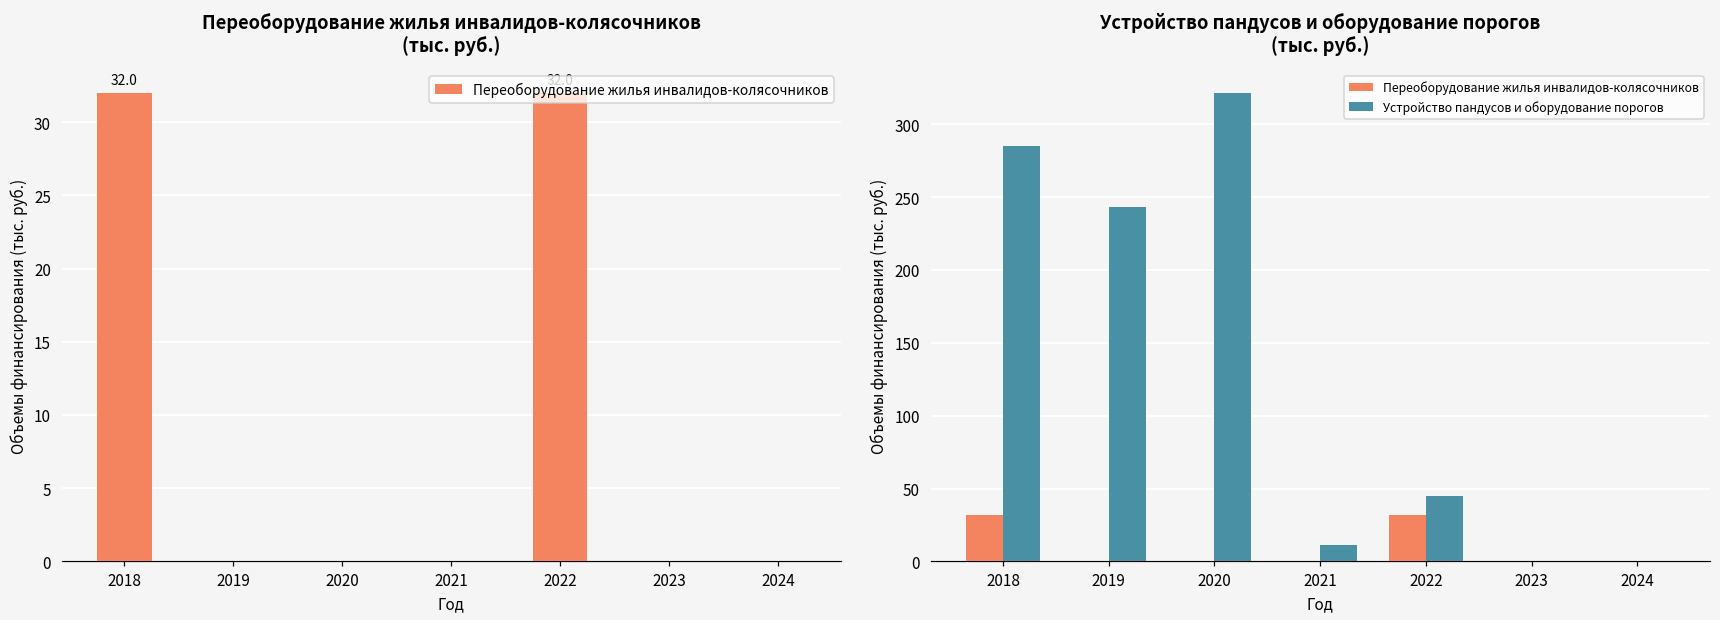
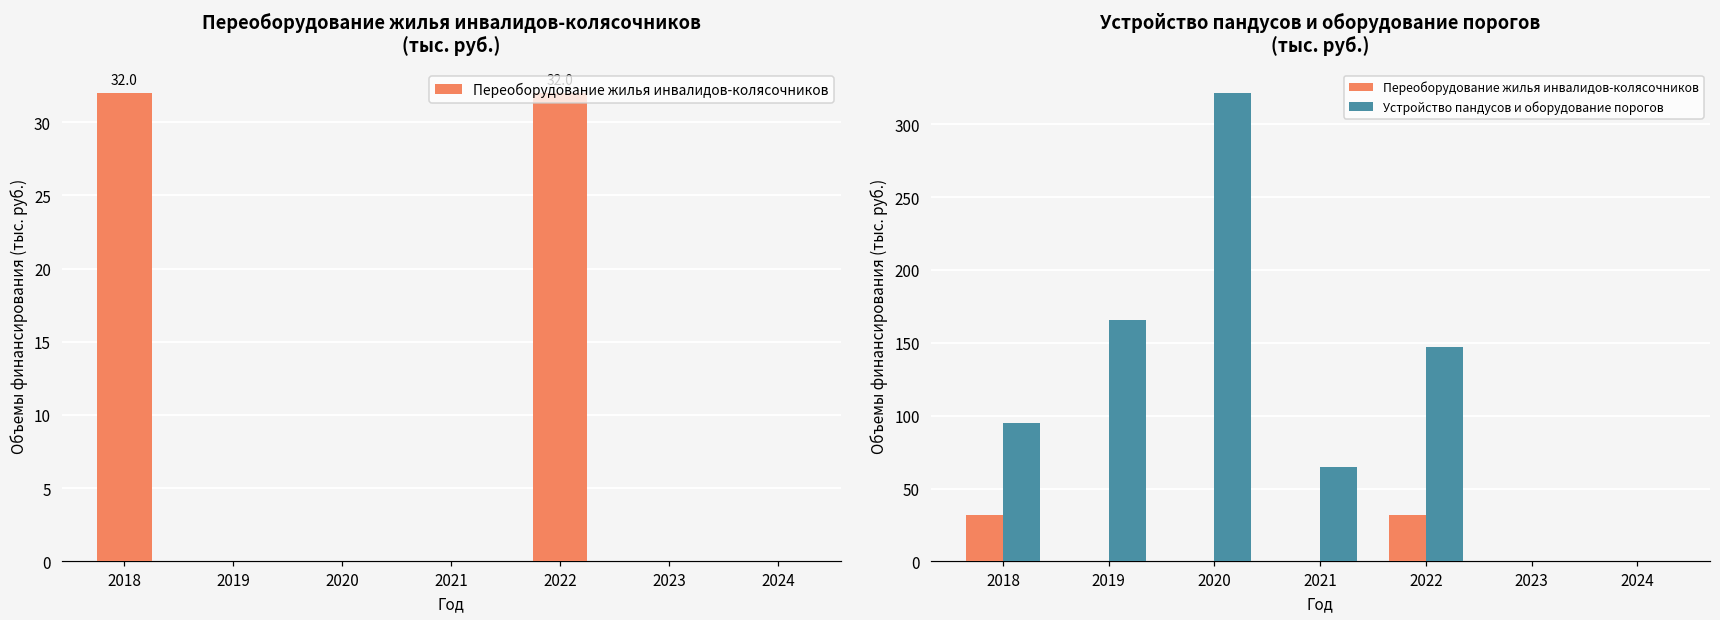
  {
    "Переоборудование жилья инвалидов-колясочников (тыс. руб.)": {
      "2018": 32.0
    },
    "Устройство пандусов и оборудование порогов (тыс. руб.)": {
      "Переоборудование жилья инвалидов-колясочников": {
        "2018": 32,
        "2019": 0,
        "2020": 0,
        "2021": 0,
        "2022": 32,
        "2023": 0,
        "2024": 0
      },
      "Устройство пандусов и оборудование порогов": {
-       "2018": 285,
-       "2019": 243,
+       "2018": 95,
+       "2019": 166,
        "2020": 322,
-       "2021": 11,
-       "2022": 45,
+       "2021": 65,
+       "2022": 147,
        "2023": 0,
        "2024": 0
      }
    }
  }
